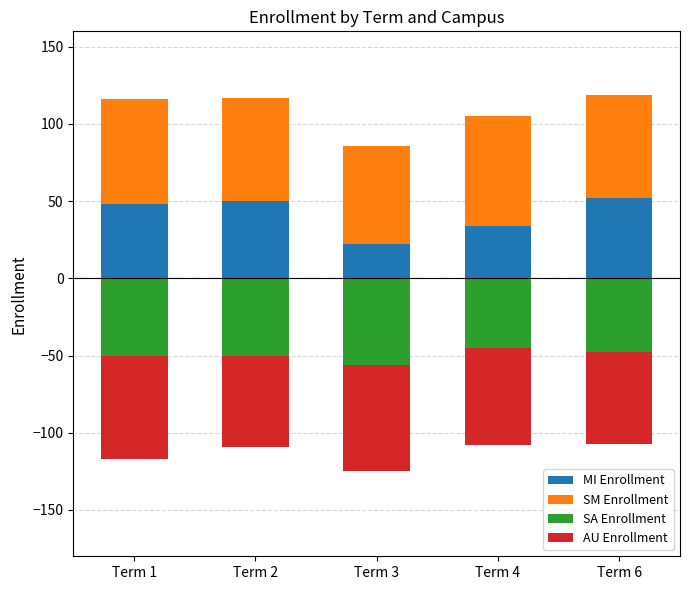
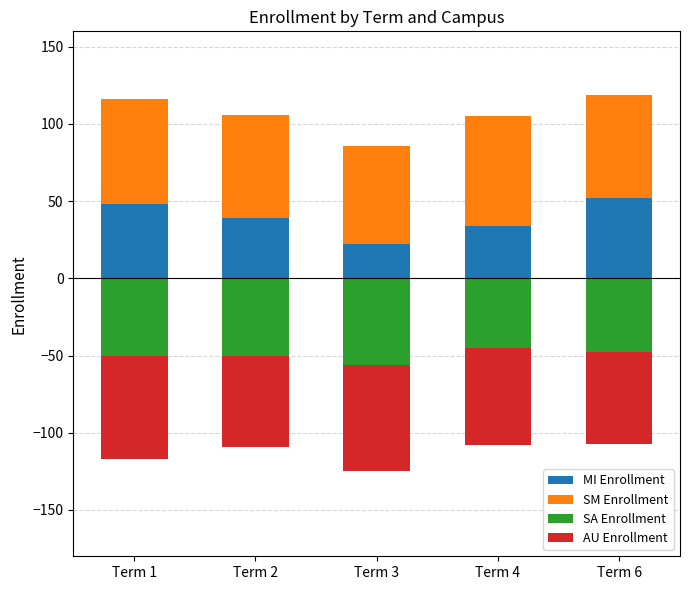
  {
    "MI Enrollment": {
      "Term 1": 48,
-     "Term 2": 50,
+     "Term 2": 39,
      "Term 3": 22,
      "Term 4": 34,
      "Term 6": 52
    },
    "SM Enrollment": {
      "Term 1": 68,
      "Term 2": 67,
      "Term 3": 64,
      "Term 4": 71,
      "Term 6": 67
    },
    "SA Enrollment": {
      "Term 1": -50,
      "Term 2": -50,
      "Term 3": -56,
      "Term 4": -45,
      "Term 6": -48
    },
    "AU Enrollment": {
      "Term 1": -67,
      "Term 2": -59,
      "Term 3": -69,
      "Term 4": -63,
      "Term 6": -59
    }
  }
